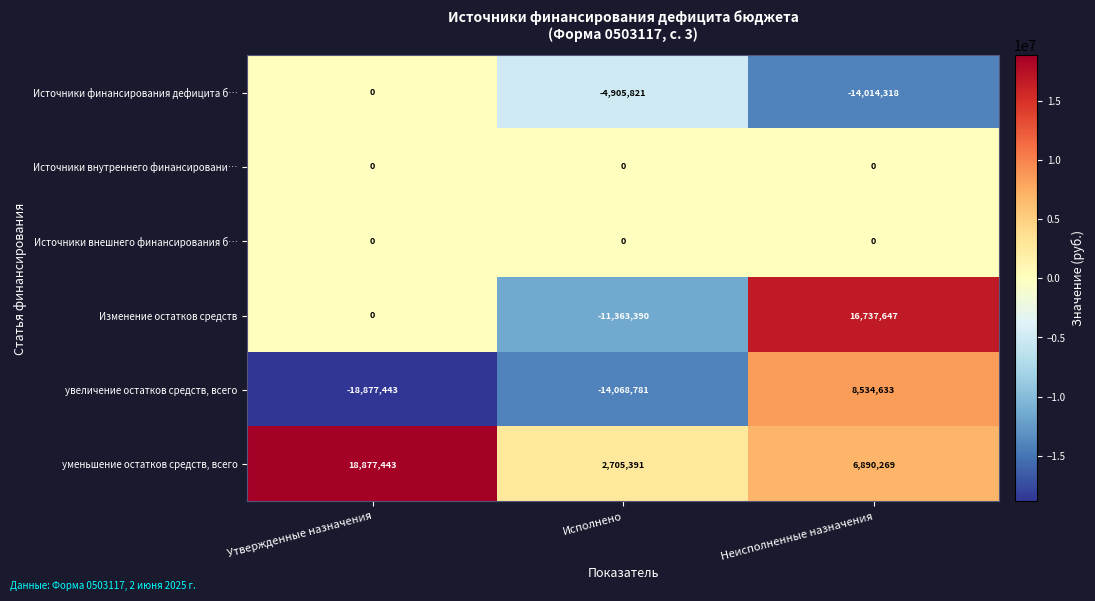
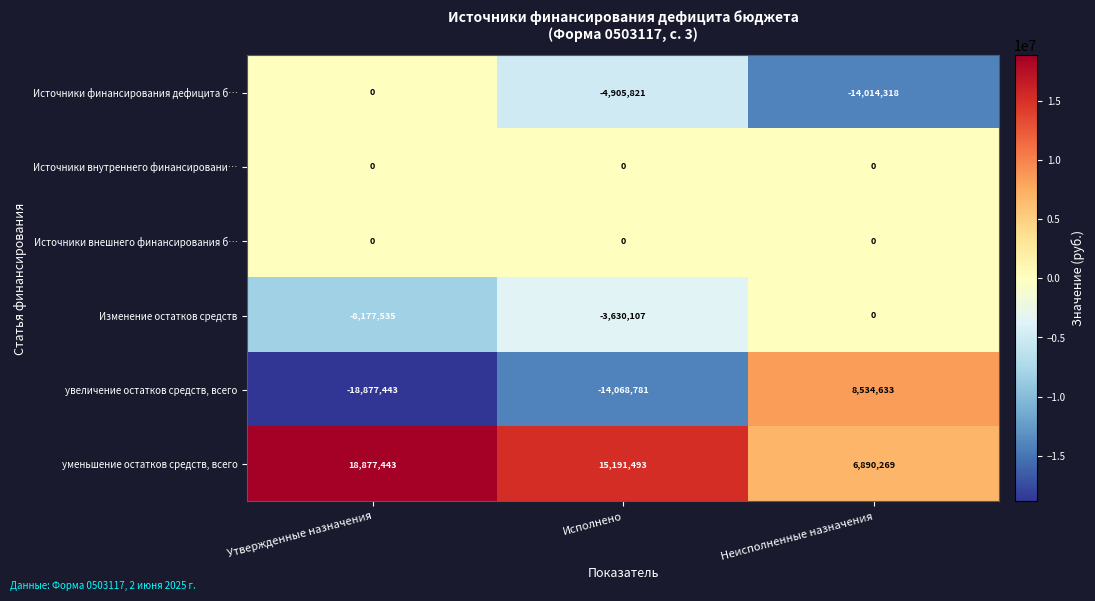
  {
    "Источники финансирования дефицита б…": {
      "Утвержденные назначения": "0",
      "Исполнено": "-4,905,821",
      "Неисполненные назначения": "-14,014,318"
    },
    "Источники внутреннего финансировани…": {
      "Утвержденные назначения": "0",
      "Исполнено": "0",
      "Неисполненные назначения": "0"
    },
    "Источники внешнего финансирования б…": {
      "Утвержденные назначения": "0",
      "Исполнено": "0",
      "Неисполненные назначения": "0"
    },
    "Изменение остатков средств": {
-     "Утвержденные назначения": "0",
-     "Исполнено": "-11,363,390",
-     "Неисполненные назначения": "16,737,647"
+     "Утвержденные назначения": "-8,177,535",
+     "Исполнено": "-3,630,107",
+     "Неисполненные назначения": "0"
    },
    "увеличение остатков средств, всего": {
      "Утвержденные назначения": "-18,877,443",
      "Исполнено": "-14,068,781",
      "Неисполненные назначения": "8,534,633"
    },
    "уменьшение остатков средств, всего": {
      "Утвержденные назначения": "18,877,443",
-     "Исполнено": "2,705,391",
+     "Исполнено": "15,191,493",
      "Неисполненные назначения": "6,890,269"
    }
  }
